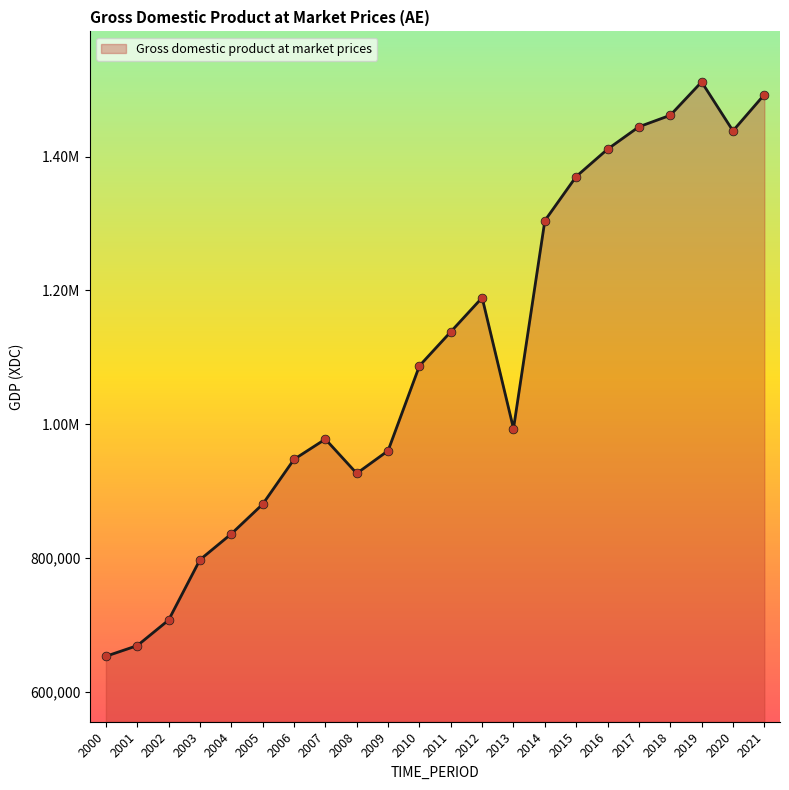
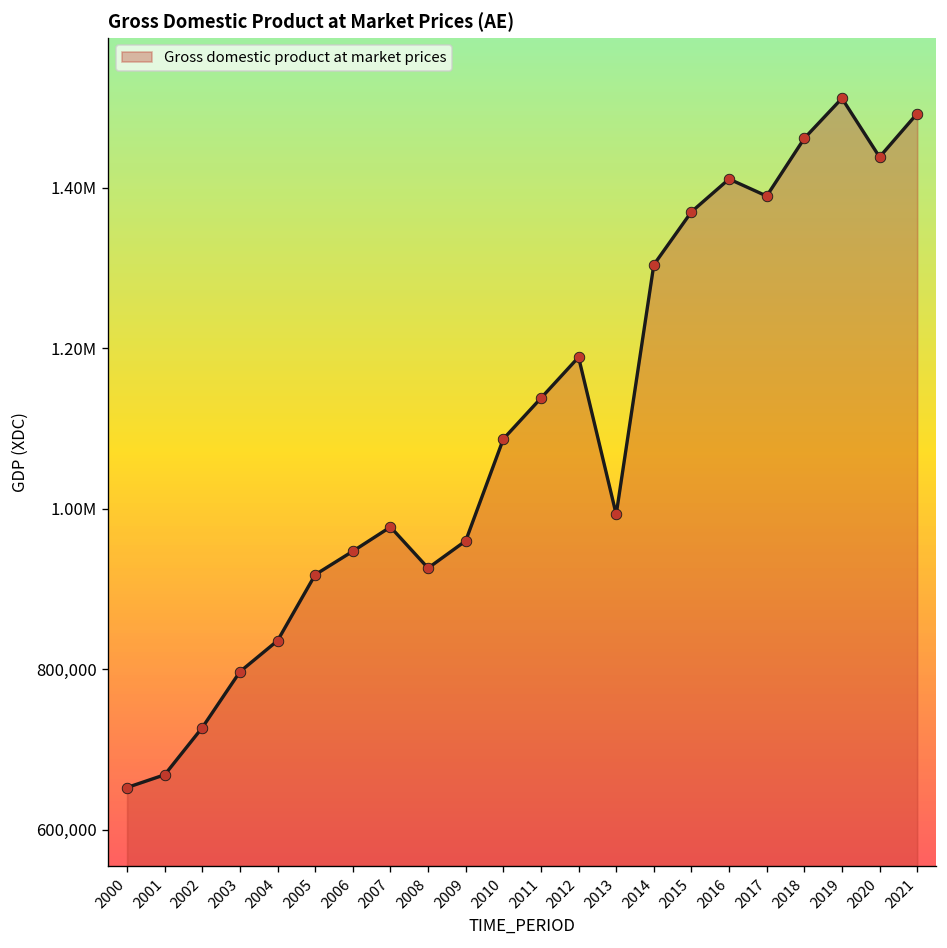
  {
    "2000": "650,000",
    "2001": "670,000",
-   "2002": "710,000",
+   "2002": "730,000",
    "2003": "800,000",
    "2004": "840,000",
-   "2005": "880,000",
+   "2005": "920,000",
    "2006": "950,000",
    "2007": "980,000",
    "2008": "930,000",
    "2009": "960,000",
    "2010": "1,090,000",
    "2011": "1,140,000",
    "2012": "1,190,000",
    "2013": "990,000",
    "2014": "1,300,000",
    "2015": "1,370,000",
    "2016": "1,410,000",
-   "2017": "1,440,000",
+   "2017": "1,390,000",
    "2018": "1,460,000",
    "2019": "1,510,000",
    "2020": "1,440,000",
    "2021": "1,490,000"
  }
